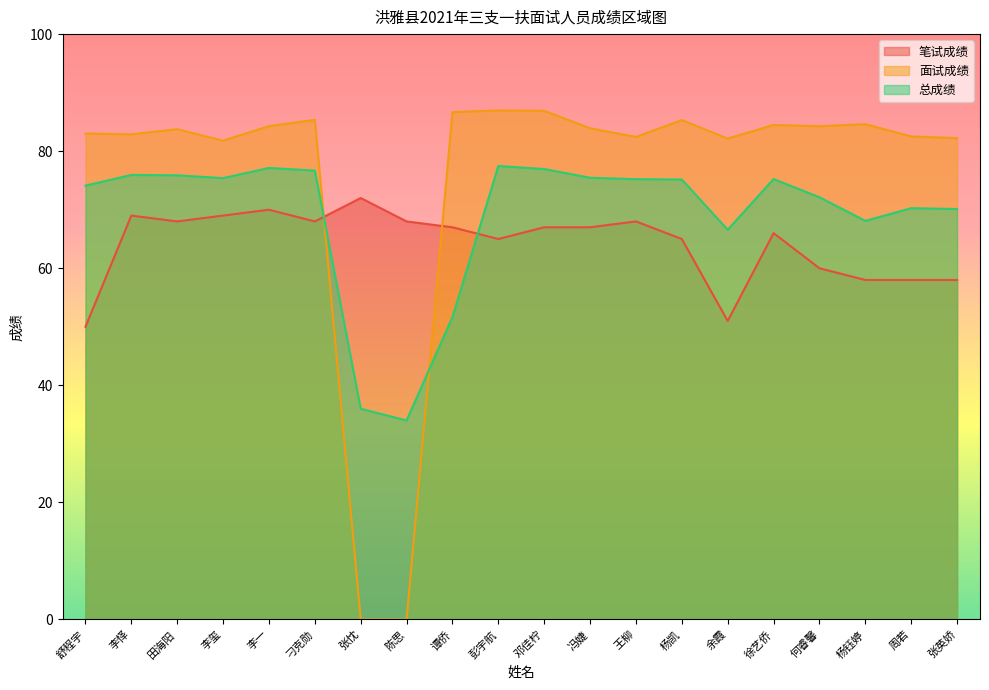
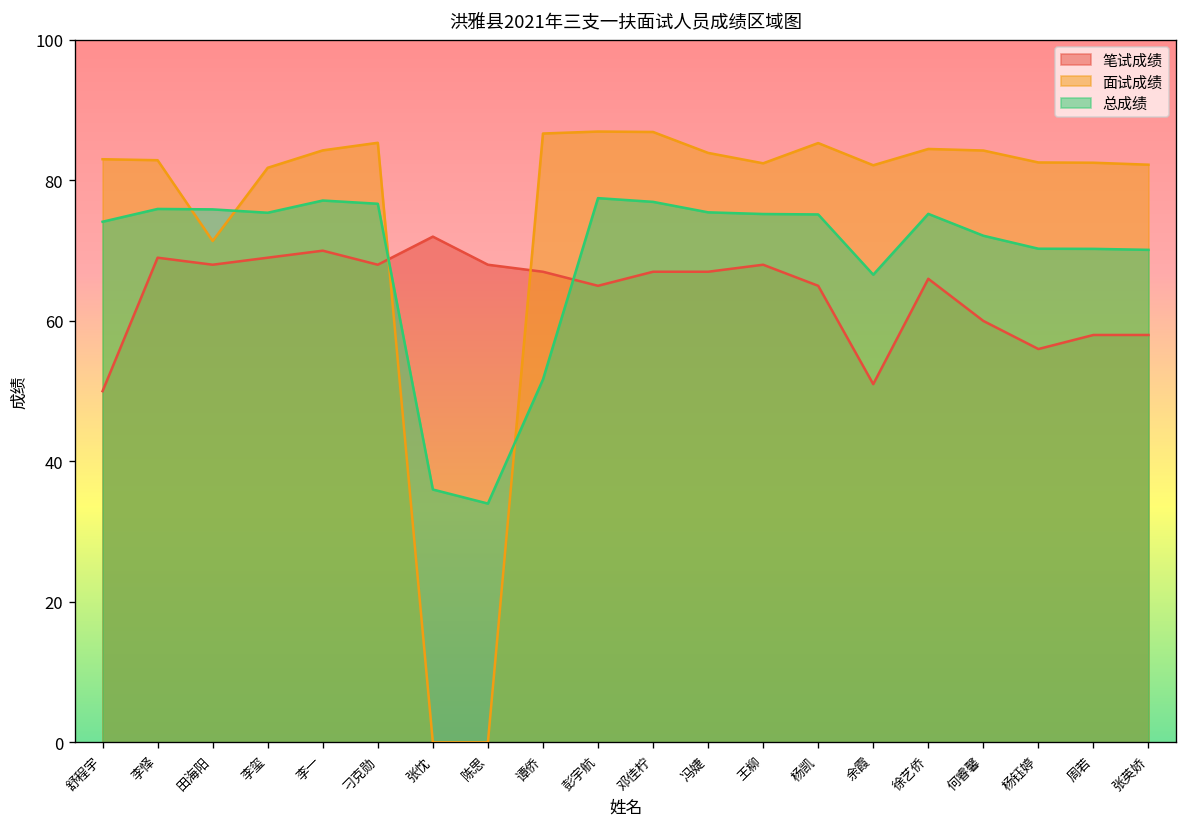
  {
    "笔试成绩": {
      "舒程宇": 50,
      "李怿": 69,
      "田海阳": 68,
      "李玺": 69,
      "李一": 70,
      "刁克勋": 68,
      "张忱": 72,
      "陈思": 68,
      "谭侨": 67,
      "彭宇航": 65,
      "邓佳柠": 67,
      "冯婕": 67,
      "王柳": 68,
      "杨凯": 65,
      "余霞": 51,
      "徐艺侨": 66,
      "何睿馨": 60,
-     "杨钰婷": 58,
+     "杨钰婷": 56,
      "周若": 58,
      "张英娇": 58
    },
    "面试成绩": {
      "舒程宇": 83,
      "李怿": 83,
-     "田海阳": 84,
+     "田海阳": 71,
      "李玺": 82,
      "李一": 84,
      "刁克勋": 85,
      "张忱": 0,
      "陈思": 0,
      "谭侨": 87,
      "彭宇航": 87,
      "邓佳柠": 87,
      "冯婕": 84,
      "王柳": 82,
      "杨凯": 85,
      "余霞": 82,
      "徐艺侨": 84,
      "何睿馨": 84,
-     "杨钰婷": 85,
+     "杨钰婷": 83,
      "周若": 83,
      "张英娇": 82
    },
    "总成绩": {
      "舒程宇": 74,
      "李怿": 76,
      "田海阳": 76,
      "李玺": 75,
      "李一": 77,
      "刁克勋": 77,
      "张忱": 36,
      "陈思": 34,
      "谭侨": 52,
      "彭宇航": 77,
      "邓佳柠": 77,
      "冯婕": 75,
      "王柳": 75,
      "杨凯": 75,
      "余霞": 67,
      "徐艺侨": 75,
      "何睿馨": 72,
-     "杨钰婷": 68,
+     "杨钰婷": 70,
      "周若": 70,
      "张英娇": 70
    }
  }
